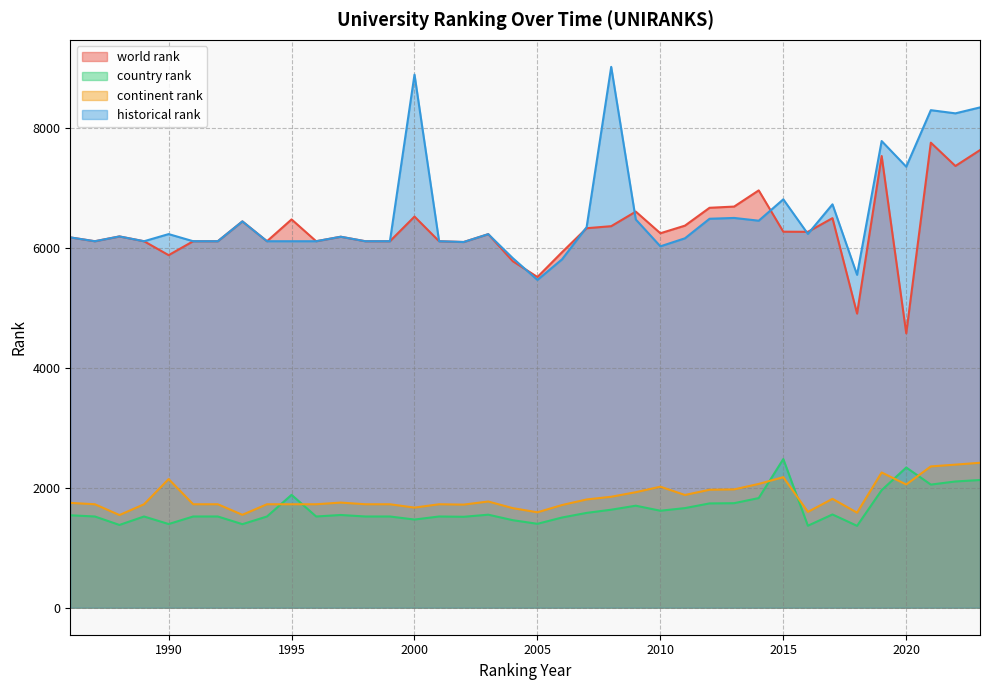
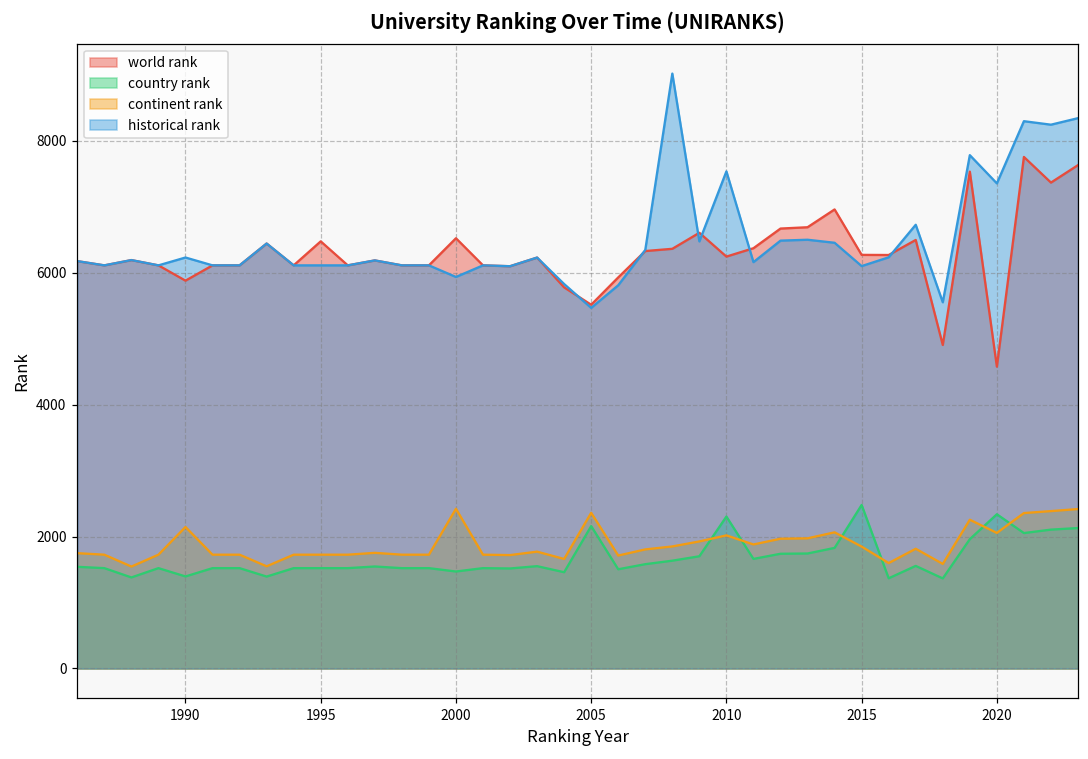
  {
    "world rank": {
      "1990": 5900,
      "1995": 6500,
      "2000": 6500,
      "2005": 5500,
      "2010": 6200,
      "2015": 6300,
      "2020": 4600
    },
    "country rank": {
      "1990": 1400,
-     "1995": 1900,
+     "1995": 1500,
      "2000": 1500,
-     "2005": 1400,
-     "2010": 1600,
+     "2005": 2200,
+     "2010": 2300,
      "2015": 2500,
      "2020": 2300
    },
    "continent rank": {
      "1990": 2100,
      "1995": 1700,
-     "2000": 1700,
-     "2005": 1600,
+     "2000": 2400,
+     "2005": 2400,
      "2010": 2000,
-     "2015": 2200,
+     "2015": 1800,
      "2020": 2100
    },
    "historical rank": {
      "1990": 6200,
      "1995": 6100,
-     "2000": 8900,
+     "2000": 5900,
      "2005": 5500,
-     "2010": 6000,
-     "2015": 6800,
+     "2010": 7500,
+     "2015": 6100,
      "2020": 7400
    }
  }
